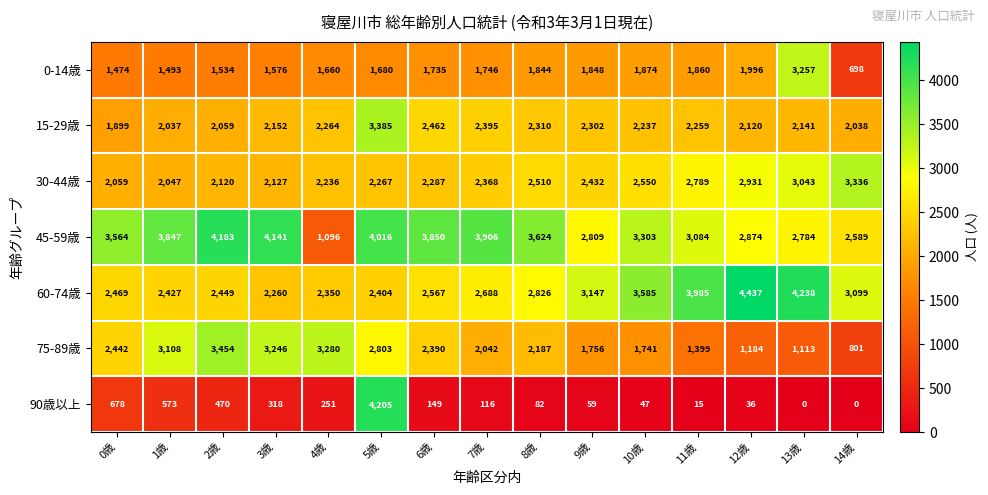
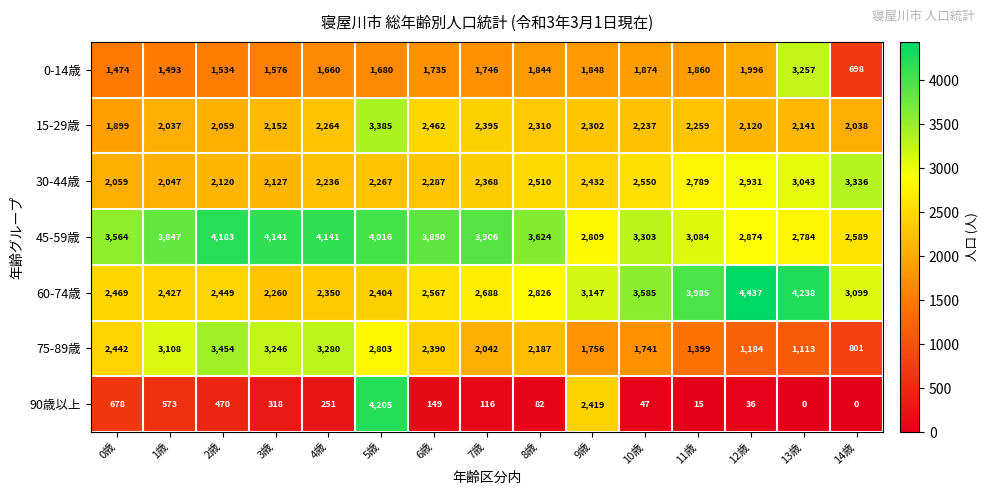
  {
    "0-14歳": {
      "0歳": "1,474",
      "1歳": "1,493",
      "2歳": "1,534",
      "3歳": "1,576",
      "4歳": "1,660",
      "5歳": "1,680",
      "6歳": "1,735",
      "7歳": "1,746",
      "8歳": "1,844",
      "9歳": "1,848",
      "10歳": "1,874",
      "11歳": "1,860",
      "12歳": "1,996",
      "13歳": "3,257",
      "14歳": "698"
    },
    "15-29歳": {
      "0歳": "1,899",
      "1歳": "2,037",
      "2歳": "2,059",
      "3歳": "2,152",
      "4歳": "2,264",
      "5歳": "3,385",
      "6歳": "2,462",
      "7歳": "2,395",
      "8歳": "2,310",
      "9歳": "2,302",
      "10歳": "2,237",
      "11歳": "2,259",
      "12歳": "2,120",
      "13歳": "2,141",
      "14歳": "2,038"
    },
    "30-44歳": {
      "0歳": "2,059",
      "1歳": "2,047",
      "2歳": "2,120",
      "3歳": "2,127",
      "4歳": "2,236",
      "5歳": "2,267",
      "6歳": "2,287",
      "7歳": "2,368",
      "8歳": "2,510",
      "9歳": "2,432",
      "10歳": "2,550",
      "11歳": "2,789",
      "12歳": "2,931",
      "13歳": "3,043",
      "14歳": "3,336"
    },
    "45-59歳": {
      "0歳": "3,564",
      "1歳": "3,847",
      "2歳": "4,183",
      "3歳": "4,141",
-     "4歳": "1,096",
+     "4歳": "4,141",
      "5歳": "4,016",
      "6歳": "3,850",
      "7歳": "3,906",
      "8歳": "3,624",
      "9歳": "2,809",
      "10歳": "3,303",
      "11歳": "3,084",
      "12歳": "2,874",
      "13歳": "2,784",
      "14歳": "2,589"
    },
    "60-74歳": {
      "0歳": "2,469",
      "1歳": "2,427",
      "2歳": "2,449",
      "3歳": "2,260",
      "4歳": "2,350",
      "5歳": "2,404",
      "6歳": "2,567",
      "7歳": "2,688",
      "8歳": "2,826",
      "9歳": "3,147",
      "10歳": "3,585",
      "11歳": "3,985",
      "12歳": "4,437",
      "13歳": "4,238",
      "14歳": "3,099"
    },
    "75-89歳": {
      "0歳": "2,442",
      "1歳": "3,108",
      "2歳": "3,454",
      "3歳": "3,246",
      "4歳": "3,280",
      "5歳": "2,803",
      "6歳": "2,390",
      "7歳": "2,042",
      "8歳": "2,187",
      "9歳": "1,756",
      "10歳": "1,741",
      "11歳": "1,399",
      "12歳": "1,184",
      "13歳": "1,113",
      "14歳": "801"
    },
    "90歳以上": {
      "0歳": "678",
      "1歳": "573",
      "2歳": "470",
      "3歳": "318",
      "4歳": "251",
      "5歳": "4,205",
      "6歳": "149",
      "7歳": "116",
      "8歳": "82",
-     "9歳": "59",
+     "9歳": "2,419",
      "10歳": "47",
      "11歳": "15",
      "12歳": "36",
      "13歳": "0",
      "14歳": "0"
    }
  }
